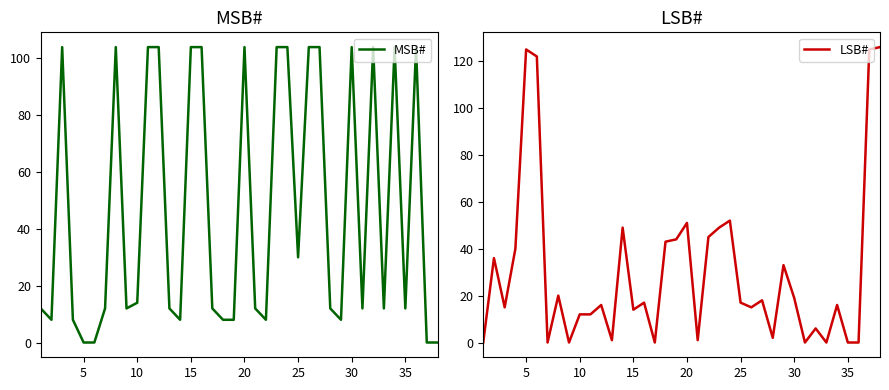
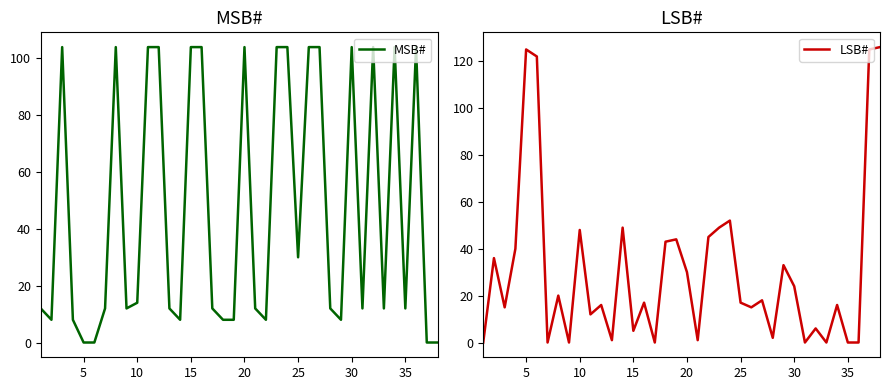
  {
    "MSB#": {
      "5": 0,
      "10": 14,
      "15": 104,
      "20": 104,
      "25": 30,
      "30": 104,
      "35": 12
    },
    "LSB#": {
      "5": 125,
-     "10": 12,
-     "15": 14,
-     "20": 51,
+     "10": 48,
+     "15": 5,
+     "20": 30,
      "25": 17,
-     "30": 19,
+     "30": 24,
      "35": 0
    }
  }
